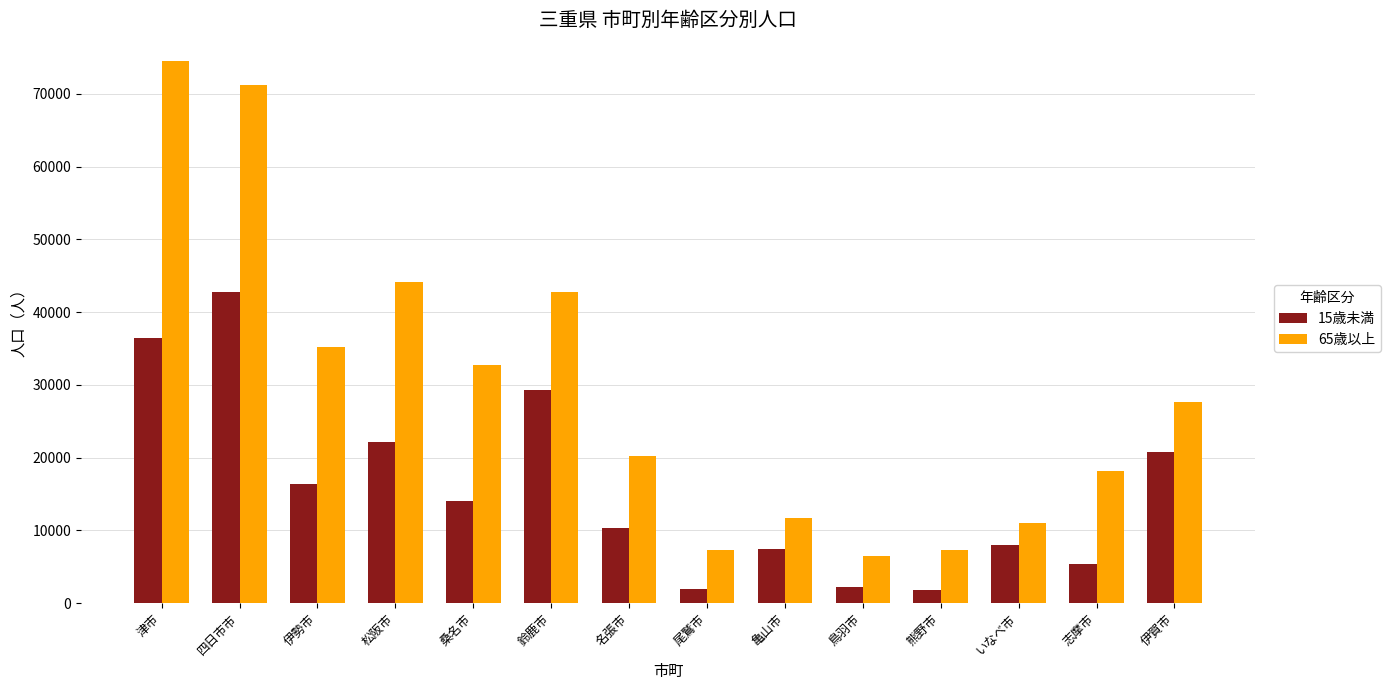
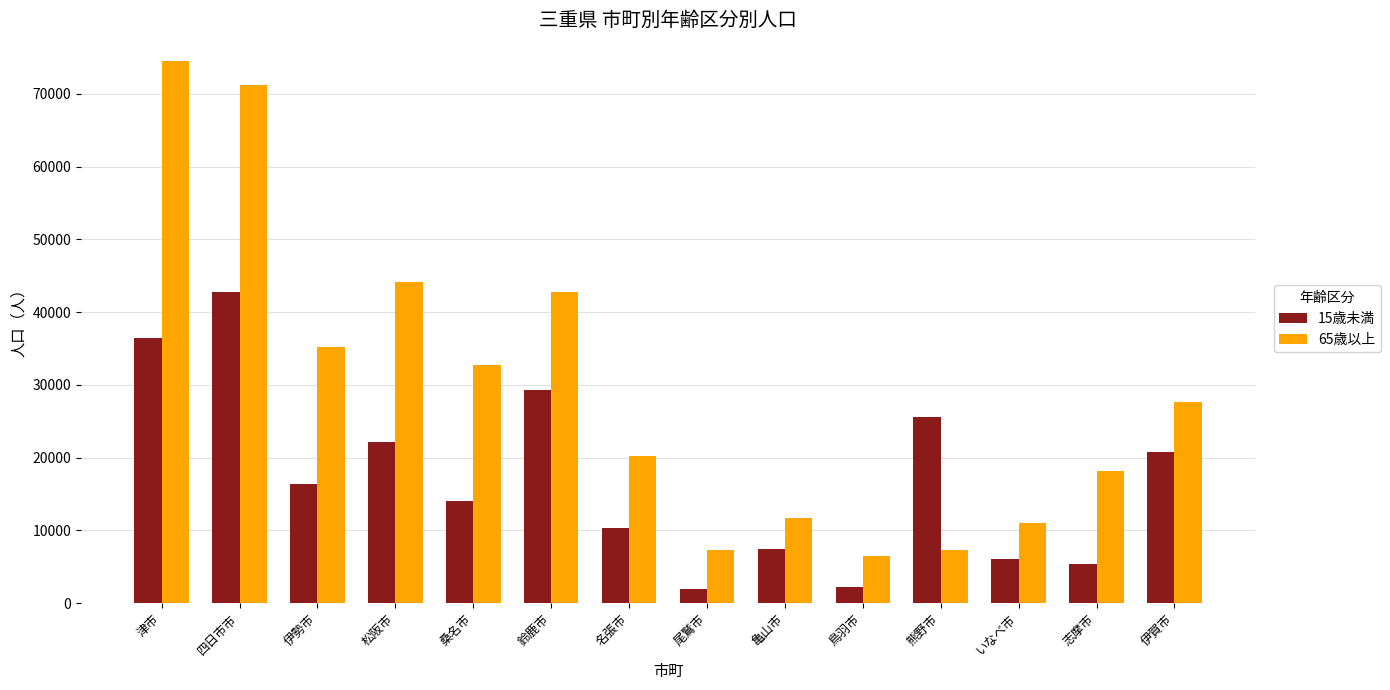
  {
    "15歳未満": {
      "津市": 36000,
      "四日市市": 43000,
      "伊勢市": 16000,
      "松阪市": 22000,
      "桑名市": 14000,
      "鈴鹿市": 29000,
      "名張市": 10000,
      "尾鷲市": 2000,
      "亀山市": 7000,
      "鳥羽市": 2000,
-     "熊野市": 2000,
-     "いなべ市": 8000,
+     "熊野市": 26000,
+     "いなべ市": 6000,
      "志摩市": 5000,
      "伊賀市": 21000
    },
    "65歳以上": {
      "津市": 74000,
      "四日市市": 71000,
      "伊勢市": 35000,
      "松阪市": 44000,
      "桑名市": 33000,
      "鈴鹿市": 43000,
      "名張市": 20000,
      "尾鷲市": 7000,
      "亀山市": 12000,
      "鳥羽市": 7000,
      "熊野市": 7000,
      "いなべ市": 11000,
      "志摩市": 18000,
      "伊賀市": 28000
    }
  }
